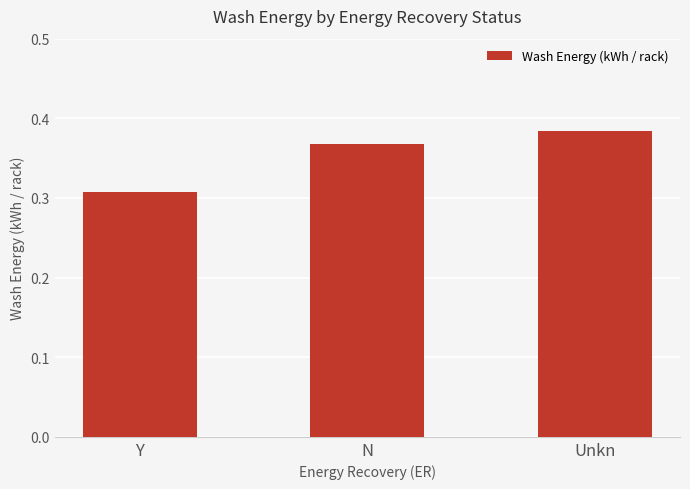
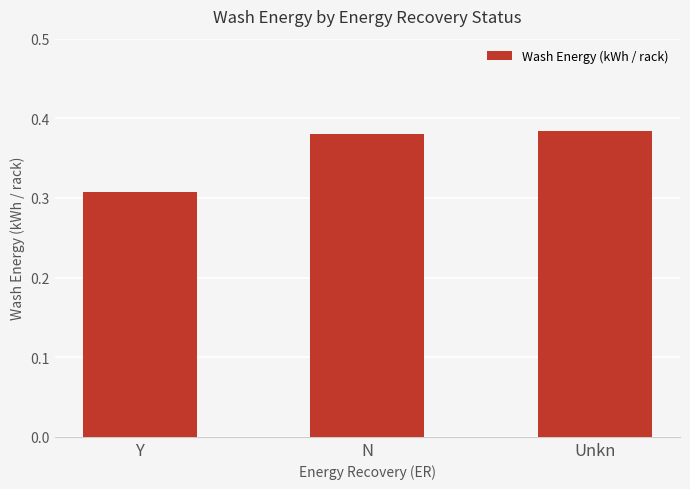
  {
    "Y": 0.31,
-   "N": 0.37,
+   "N": 0.38,
    "Unkn": 0.38
  }
